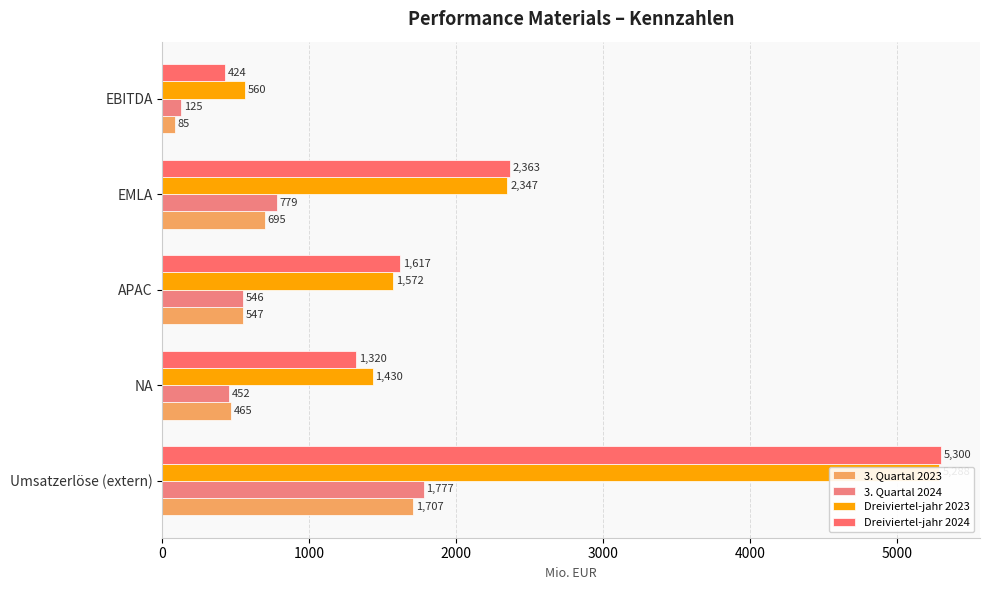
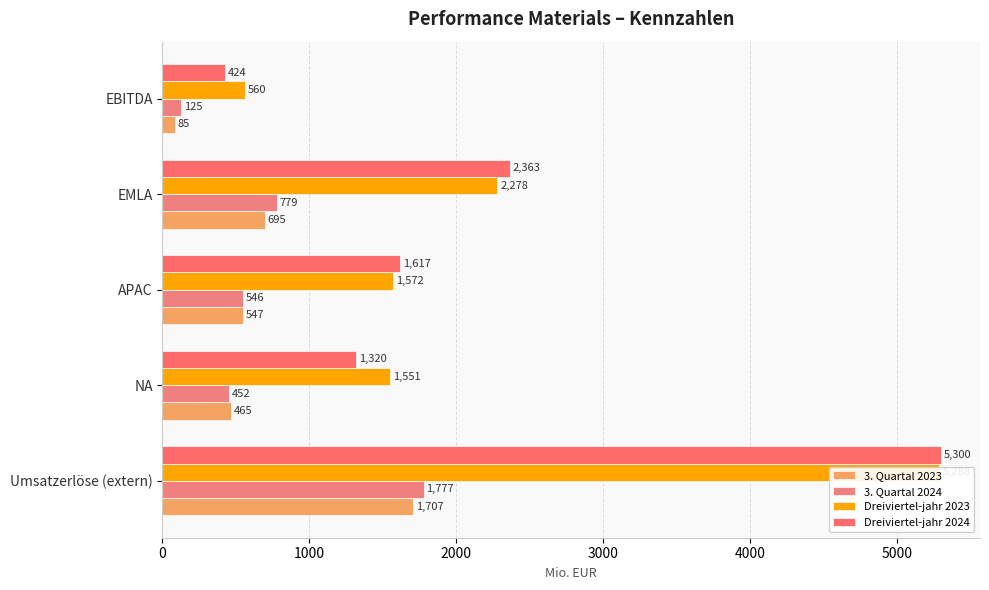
  {
    "Dreiviertel-jahr 2023": {
      "EBITDA": "560",
-     "EMLA": "2,347",
+     "EMLA": "2,278",
      "APAC": "1,572",
-     "NA": "1,430"
+     "NA": "1,551"
    }
  }
